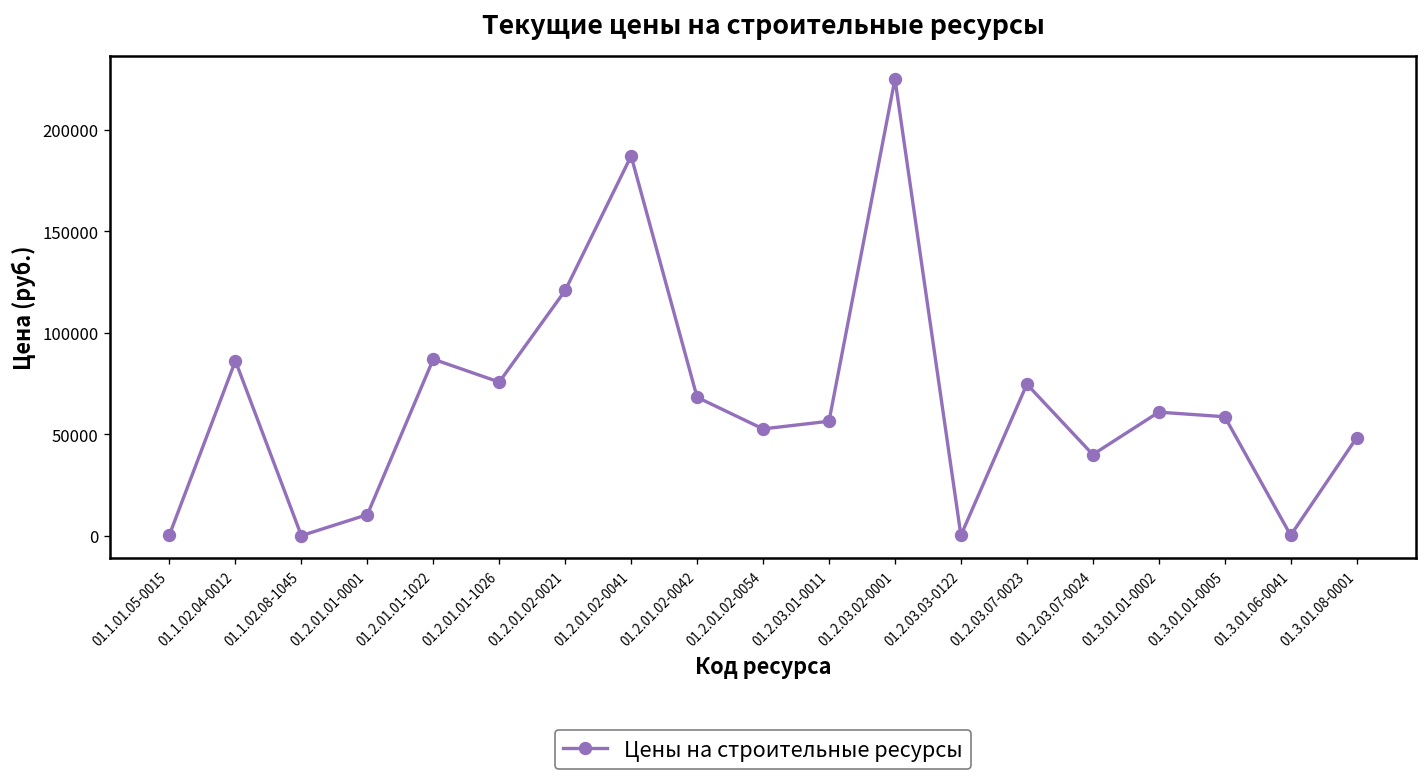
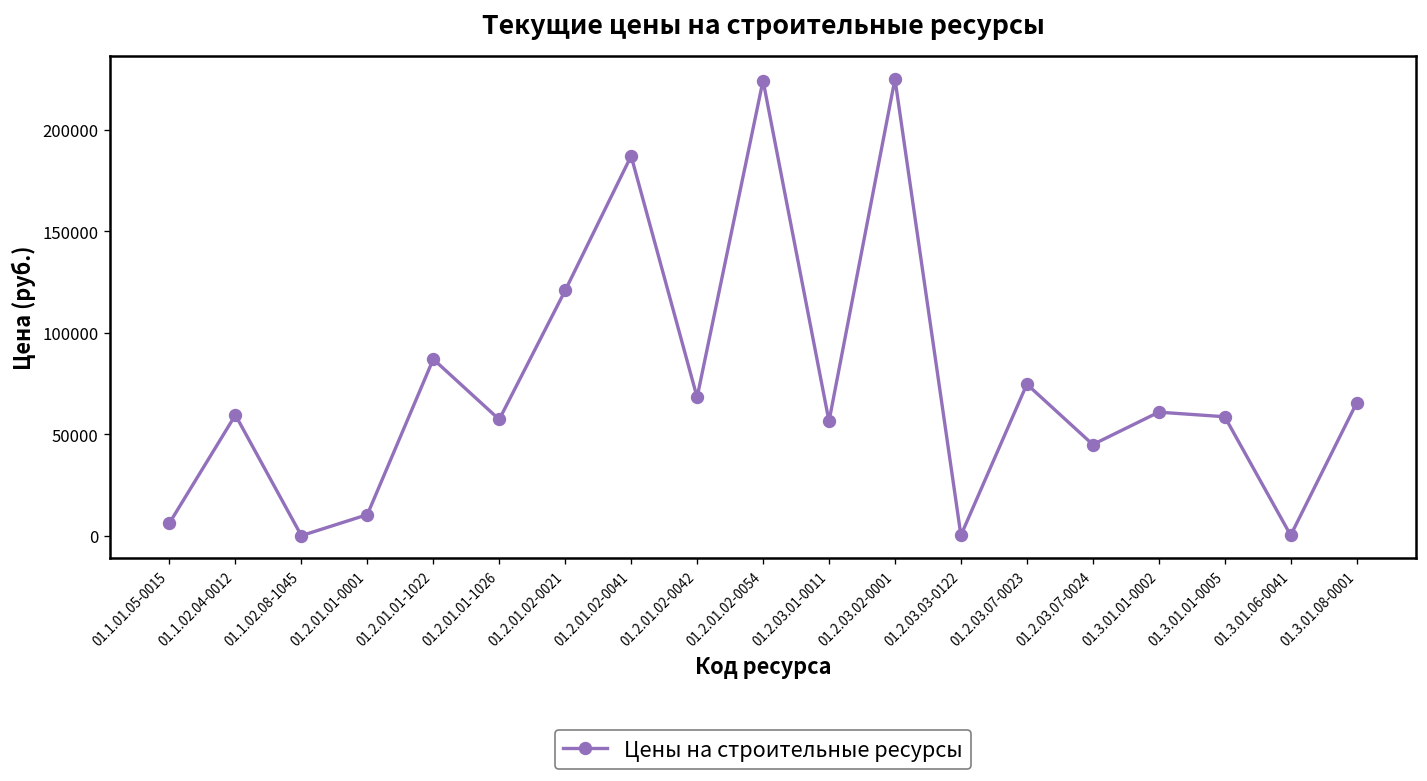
  {
-   "01.1.01.05-0015": 1000,
-   "01.1.02.04-0012": 86000,
+   "01.1.01.05-0015": 6000,
+   "01.1.02.04-0012": 60000,
    "01.1.02.08-1045": 0,
    "01.2.01.01-0001": 10000,
    "01.2.01.01-1022": 87000,
-   "01.2.01.01-1026": 76000,
+   "01.2.01.01-1026": 57000,
    "01.2.01.02-0021": 121000,
    "01.2.01.02-0041": 187000,
    "01.2.01.02-0042": 68000,
-   "01.2.01.02-0054": 53000,
+   "01.2.01.02-0054": 224000,
    "01.2.03.01-0011": 56000,
    "01.2.03.02-0001": 225000,
    "01.2.03.03-0122": 0,
    "01.2.03.07-0023": 75000,
-   "01.2.03.07-0024": 40000,
+   "01.2.03.07-0024": 45000,
    "01.3.01.01-0002": 61000,
    "01.3.01.01-0005": 59000,
    "01.3.01.06-0041": 0,
-   "01.3.01.08-0001": 48000
+   "01.3.01.08-0001": 65000
  }
